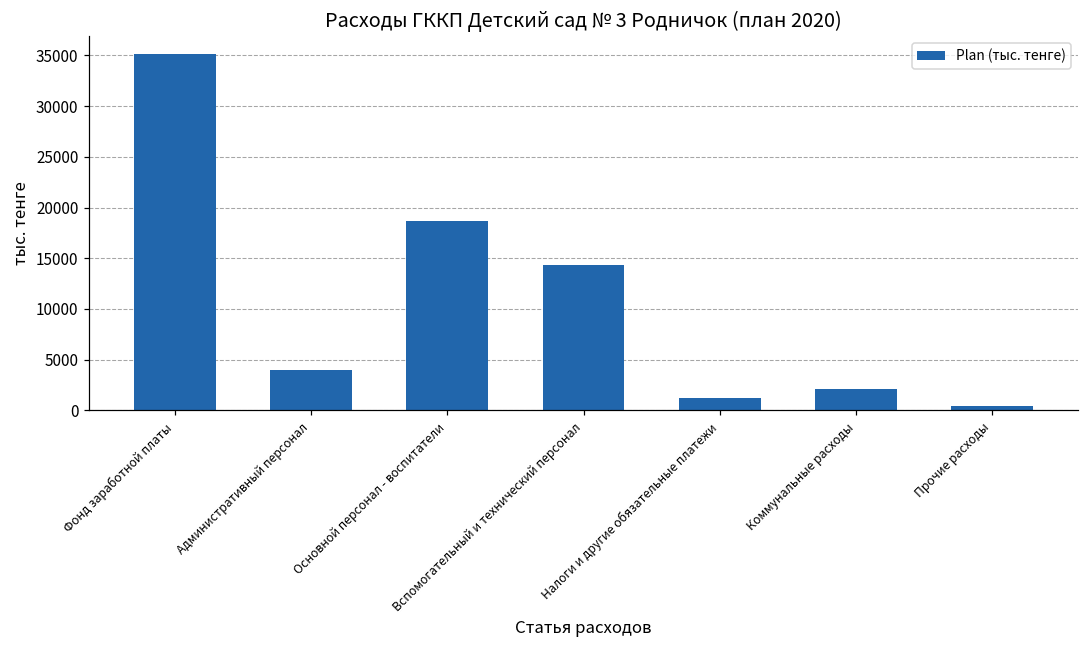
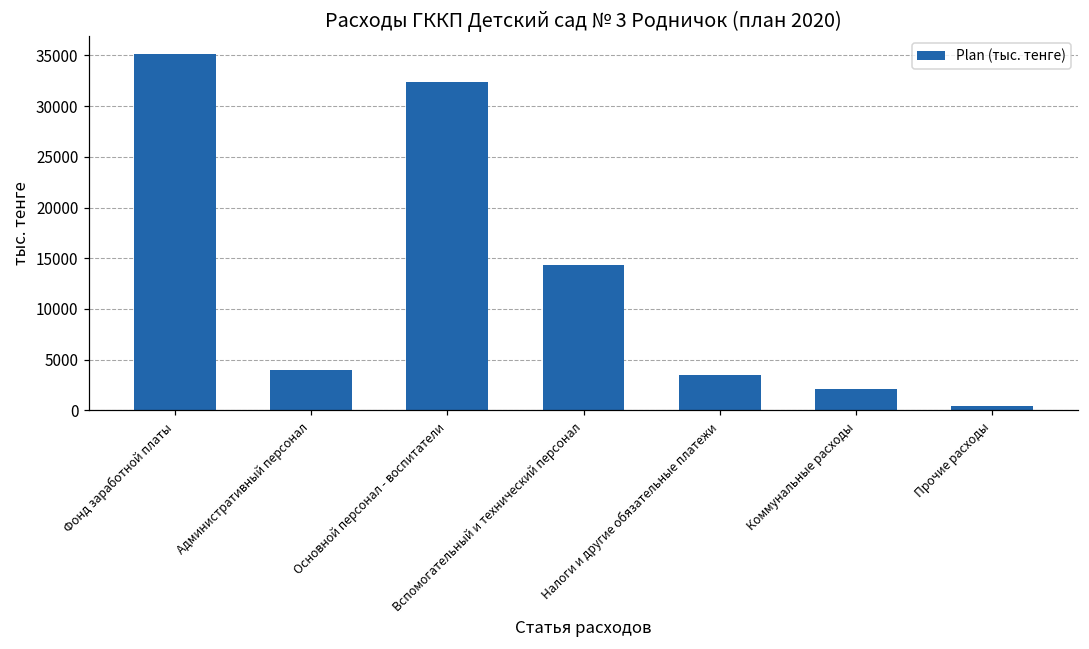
  {
    "Фонд заработной платы": 35000,
    "Административный персонал": 4000,
-   "Основной персонал - воспитатели": 19000,
+   "Основной персонал - воспитатели": 32000,
    "Вспомогательный и технический персонал": 14000,
-   "Налоги и другие обязательные платежи": 1000,
+   "Налоги и другие обязательные платежи": 3000,
    "Коммунальные расходы": 2000,
    "Прочие расходы": 0
  }
